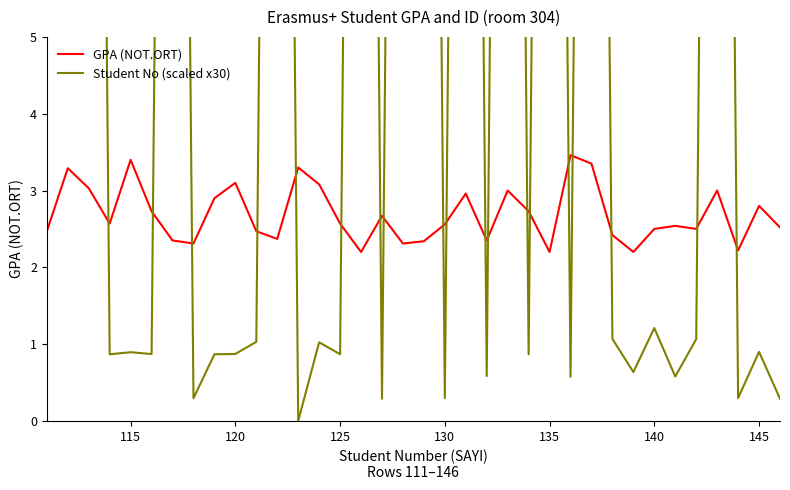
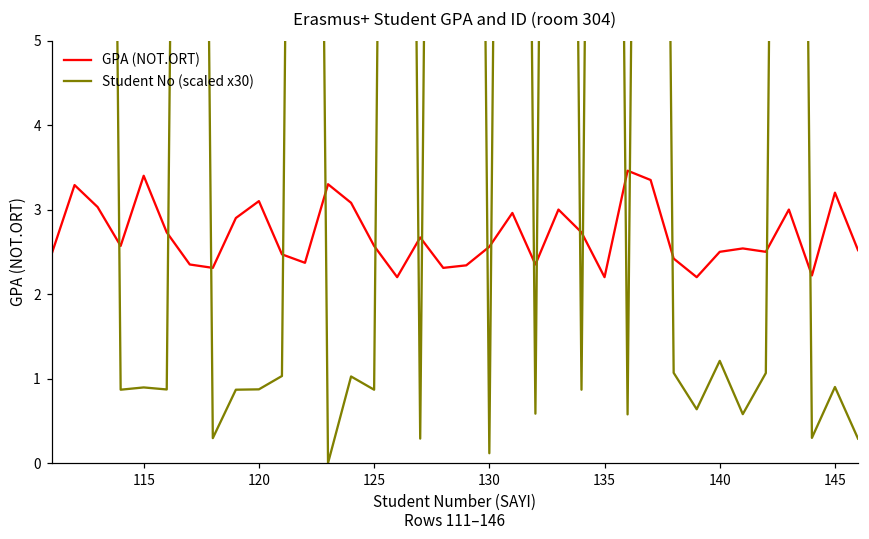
  {
    "GPA (NOT.ORT)": {
      "115": 3.4,
      "120": 3.1,
      "125": 2.6,
      "130": 2.6,
      "135": 2.2,
      "140": 2.5,
-     "145": 2.8
+     "145": 3.2
    },
    "Student No (scaled x30)": {
      "115": 0.9,
      "120": 0.9,
      "125": 0.9,
-     "130": 0.3,
+     "130": 0.1,
      "140": 1.2,
      "145": 0.9
    }
  }
